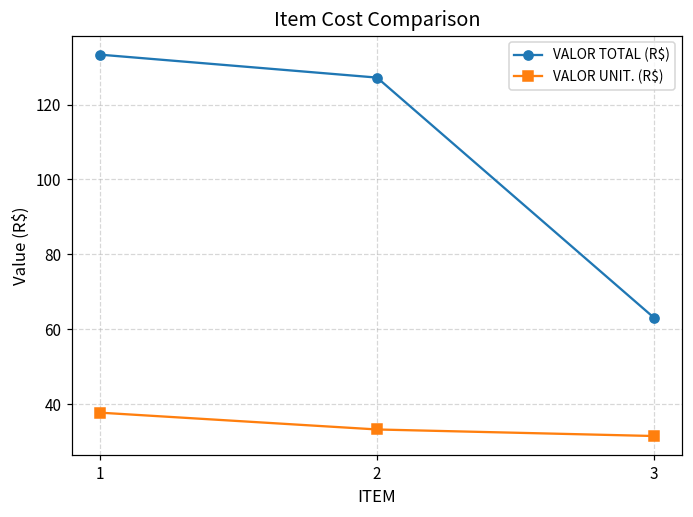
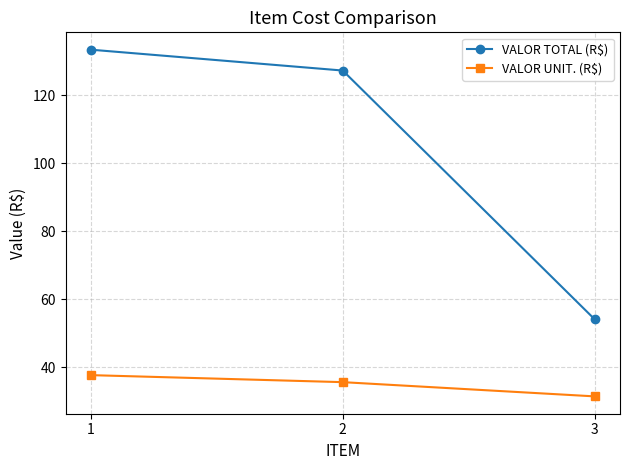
  {
    "VALOR TOTAL (R$)": {
      "1": 133,
      "2": 127,
-     "3": 63
+     "3": 54
    },
    "VALOR UNIT. (R$)": {
      "1": 38,
-     "2": 33,
+     "2": 36,
      "3": 32
    }
  }
